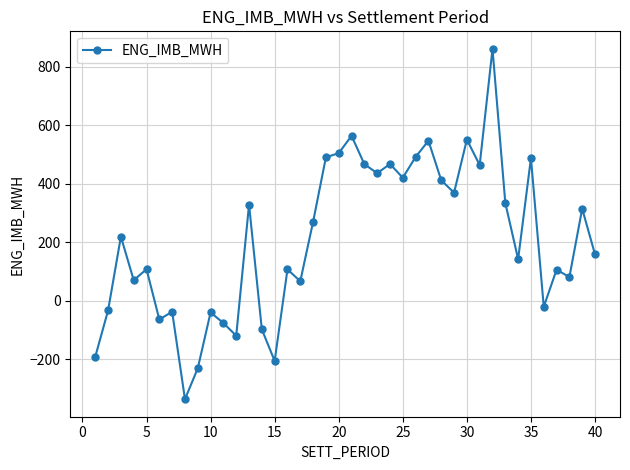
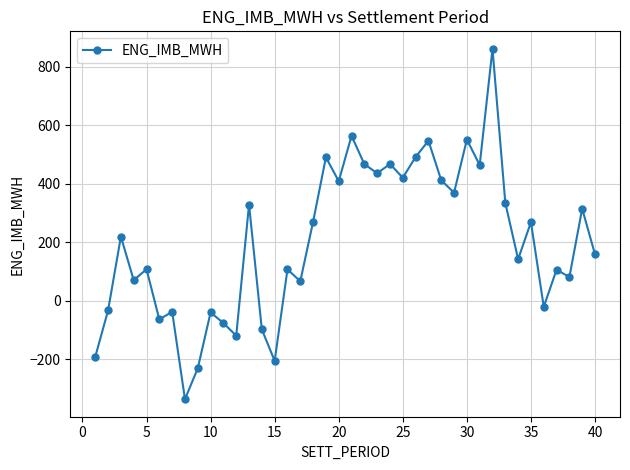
  {
    "5": 110,
    "10": -40,
    "15": -210,
-   "20": 500,
+   "20": 410,
    "25": 420,
    "30": 550,
-   "35": 490,
+   "35": 270,
    "40": 160
  }
